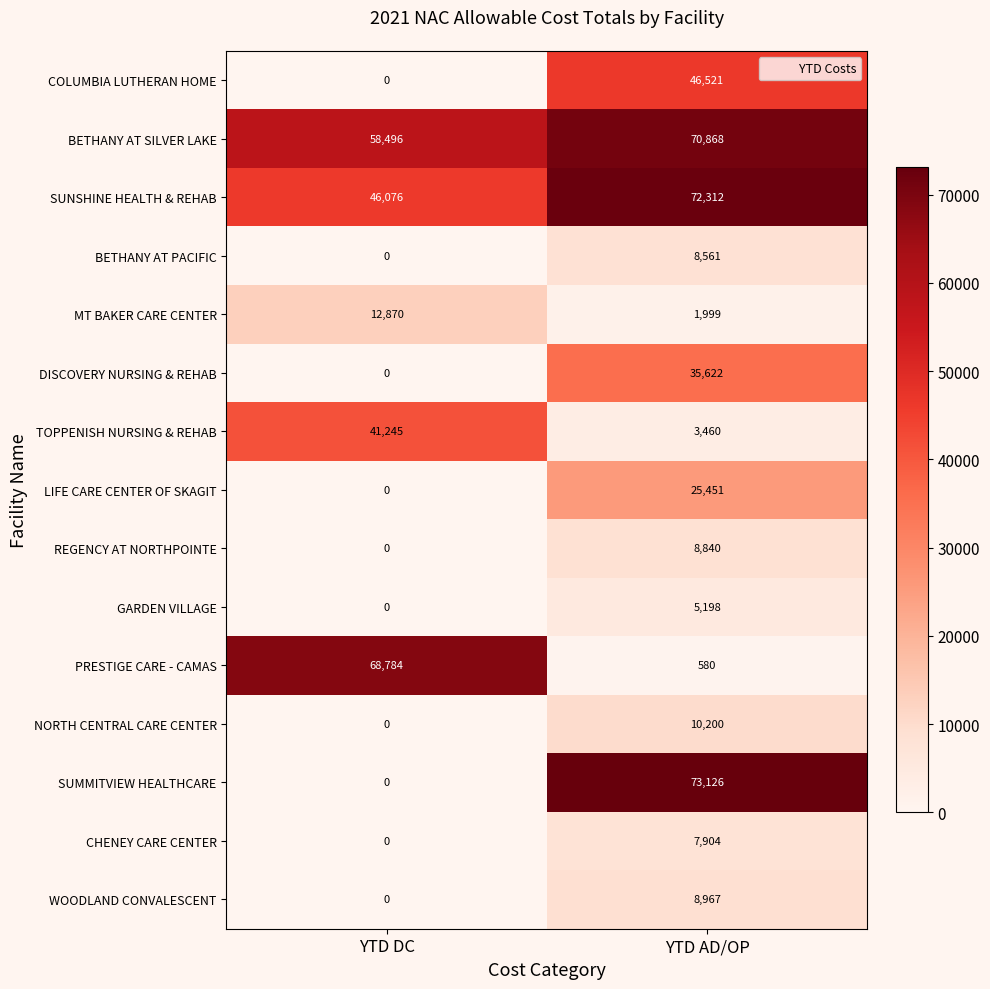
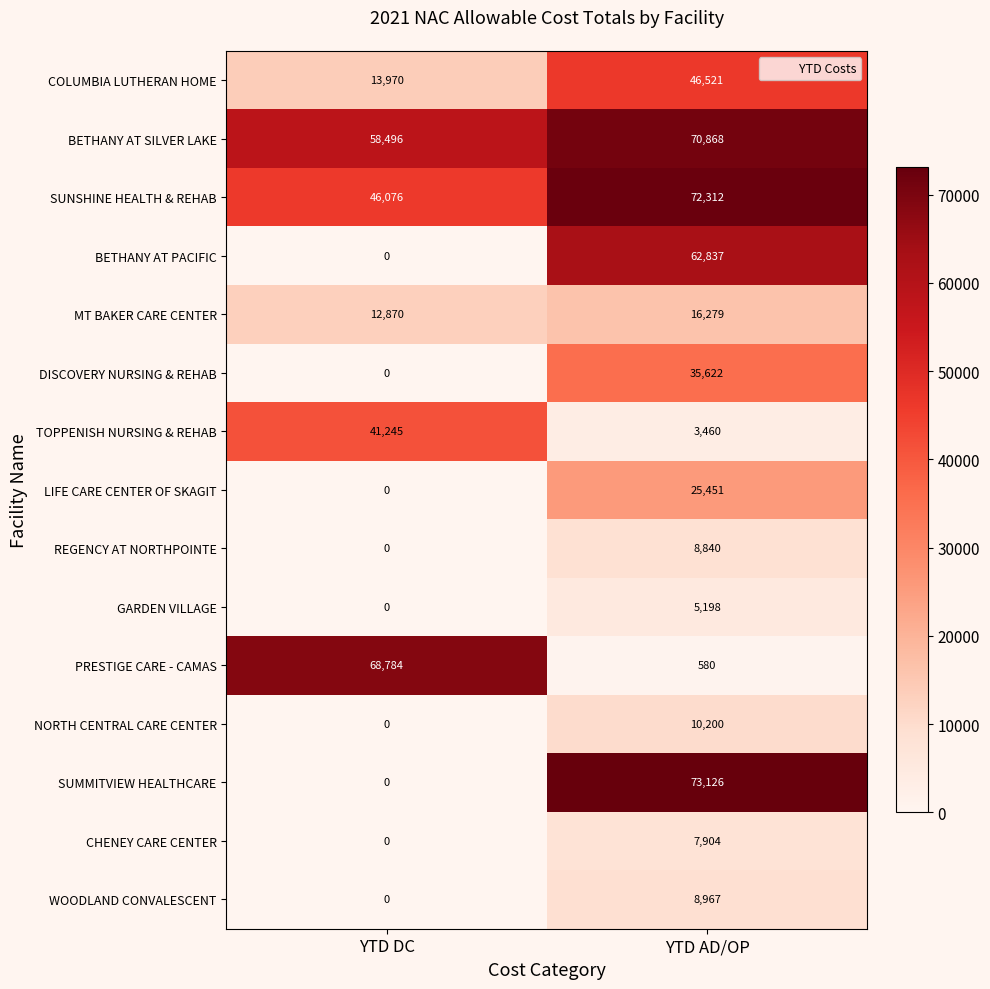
  {
    "COLUMBIA LUTHERAN HOME": {
-     "YTD DC": "0",
+     "YTD DC": "13,970",
      "YTD AD/OP": "46,521"
    },
    "BETHANY AT SILVER LAKE": {
      "YTD DC": "58,496",
      "YTD AD/OP": "70,868"
    },
    "SUNSHINE HEALTH & REHAB": {
      "YTD DC": "46,076",
      "YTD AD/OP": "72,312"
    },
    "BETHANY AT PACIFIC": {
      "YTD DC": "0",
-     "YTD AD/OP": "8,561"
+     "YTD AD/OP": "62,837"
    },
    "MT BAKER CARE CENTER": {
      "YTD DC": "12,870",
-     "YTD AD/OP": "1,999"
+     "YTD AD/OP": "16,279"
    },
    "DISCOVERY NURSING & REHAB": {
      "YTD DC": "0",
      "YTD AD/OP": "35,622"
    },
    "TOPPENISH NURSING & REHAB": {
      "YTD DC": "41,245",
      "YTD AD/OP": "3,460"
    },
    "LIFE CARE CENTER OF SKAGIT": {
      "YTD DC": "0",
      "YTD AD/OP": "25,451"
    },
    "REGENCY AT NORTHPOINTE": {
      "YTD DC": "0",
      "YTD AD/OP": "8,840"
    },
    "GARDEN VILLAGE": {
      "YTD DC": "0",
      "YTD AD/OP": "5,198"
    },
    "PRESTIGE CARE - CAMAS": {
      "YTD DC": "68,784",
      "YTD AD/OP": "580"
    },
    "NORTH CENTRAL CARE CENTER": {
      "YTD DC": "0",
      "YTD AD/OP": "10,200"
    },
    "SUMMITVIEW HEALTHCARE": {
      "YTD DC": "0",
      "YTD AD/OP": "73,126"
    },
    "CHENEY CARE CENTER": {
      "YTD DC": "0",
      "YTD AD/OP": "7,904"
    },
    "WOODLAND CONVALESCENT": {
      "YTD DC": "0",
      "YTD AD/OP": "8,967"
    }
  }
